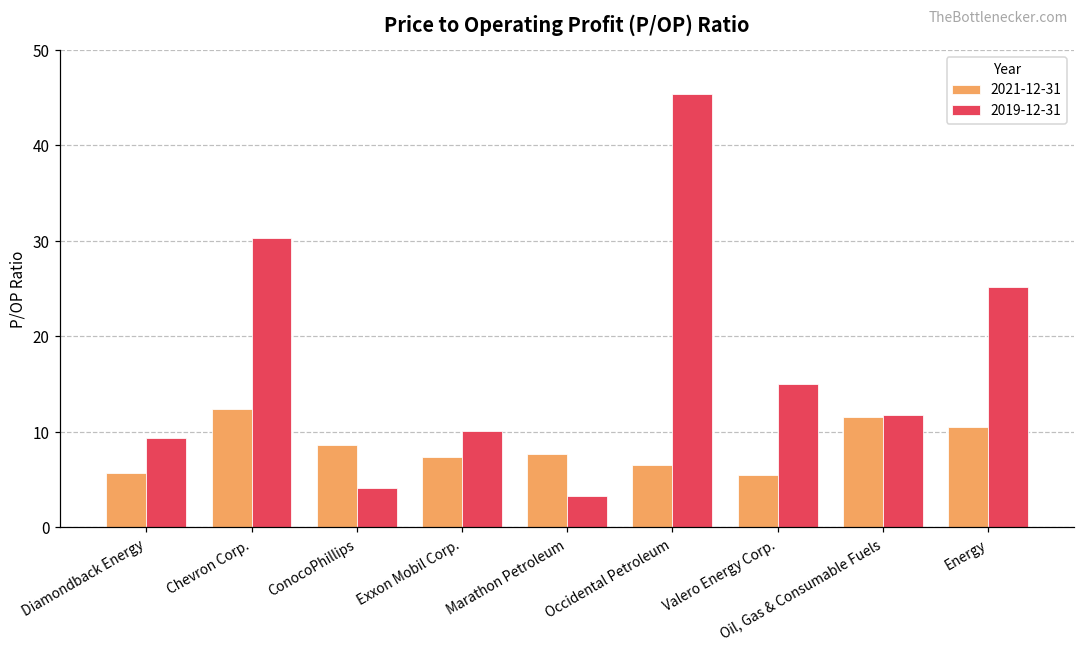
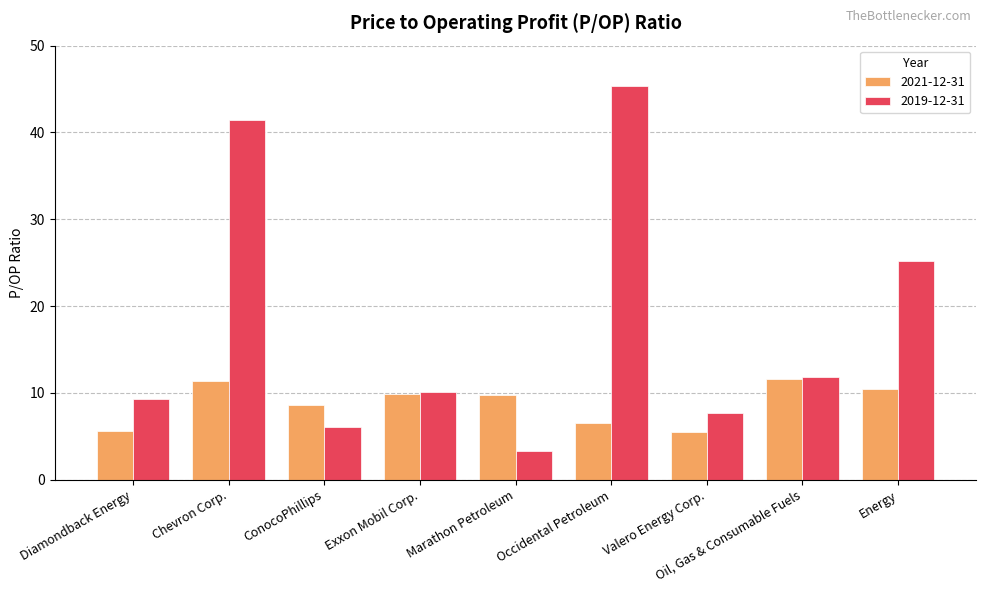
  {
    "2021-12-31": {
      "Diamondback Energy": 6,
-     "Chevron Corp.": 12,
+     "Chevron Corp.": 11,
      "ConocoPhillips": 9,
-     "Exxon Mobil Corp.": 7,
-     "Marathon Petroleum": 8,
+     "Exxon Mobil Corp.": 10,
+     "Marathon Petroleum": 10,
      "Occidental Petroleum": 7,
      "Valero Energy Corp.": 6,
      "Oil, Gas & Consumable Fuels": 12,
      "Energy": 10
    },
    "2019-12-31": {
      "Diamondback Energy": 9,
-     "Chevron Corp.": 30,
-     "ConocoPhillips": 4,
+     "Chevron Corp.": 41,
+     "ConocoPhillips": 6,
      "Exxon Mobil Corp.": 10,
      "Marathon Petroleum": 3,
      "Occidental Petroleum": 45,
-     "Valero Energy Corp.": 15,
+     "Valero Energy Corp.": 8,
      "Oil, Gas & Consumable Fuels": 12,
      "Energy": 25
    }
  }
